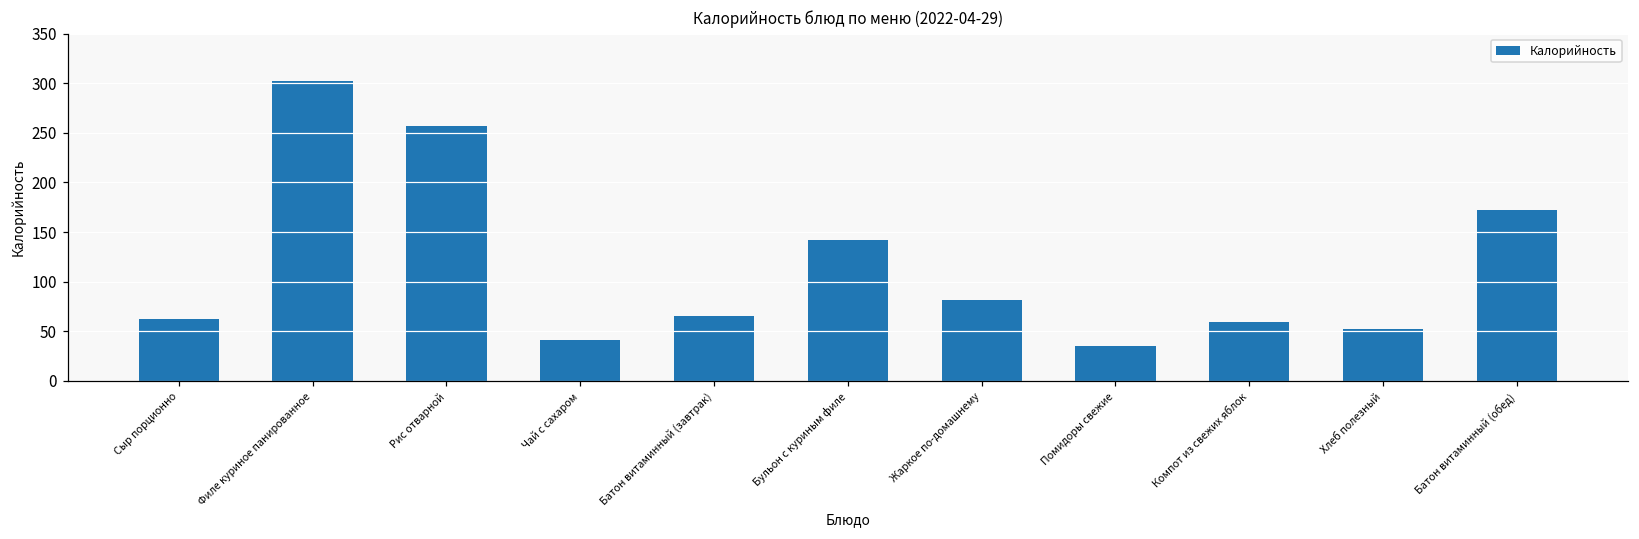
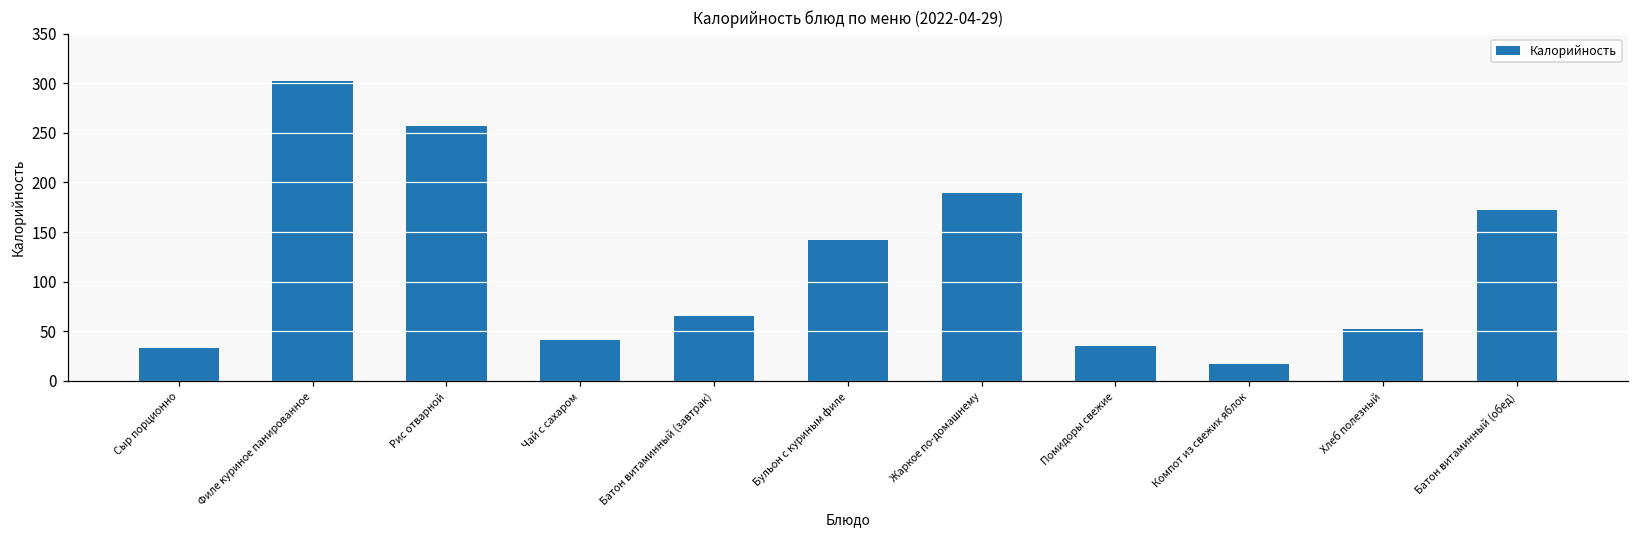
  {
-   "Сыр порционно": 60,
+   "Сыр порционно": 30,
    "Филе куриное панированное": 300,
    "Рис отварной": 260,
    "Чай с сахаром": 40,
    "Батон витаминный (завтрак)": 70,
    "Бульон с куриным филе": 140,
-   "Жаркое по-домашнему": 80,
+   "Жаркое по-домашнему": 190,
    "Помидоры свежие": 40,
-   "Компот из свежих яблок": 60,
+   "Компот из свежих яблок": 20,
    "Хлеб полезный": 50,
    "Батон витаминный (обед)": 170
  }
